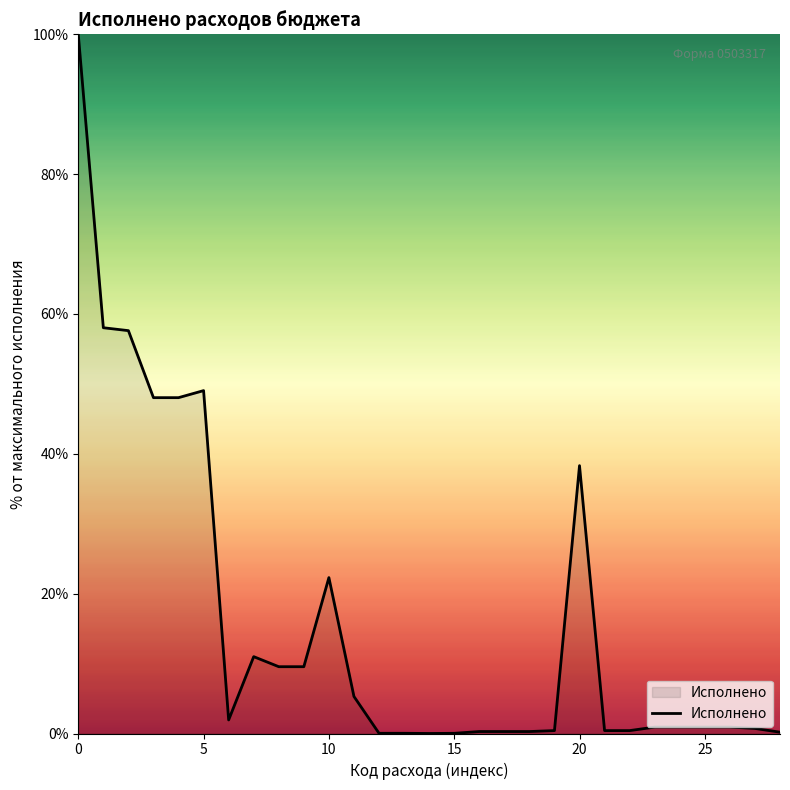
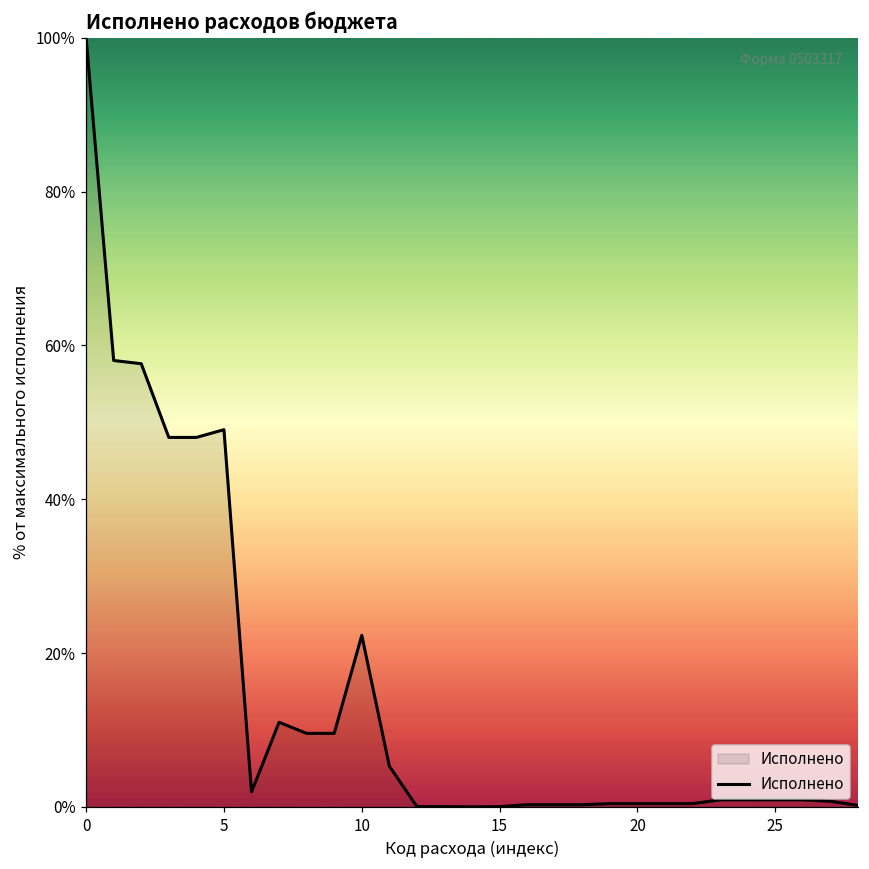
  {
    "0": "100%",
    "5": "49%",
    "10": "22%",
    "15": "0%",
-   "20": "38%",
+   "20": "0%",
    "25": "1%"
  }
